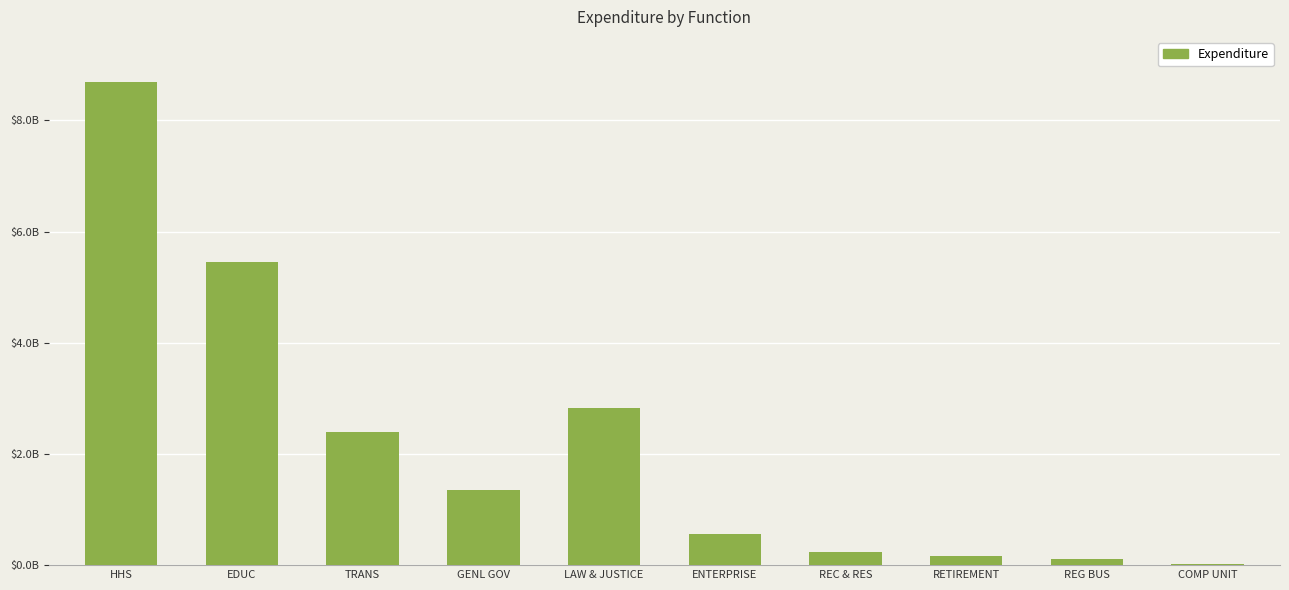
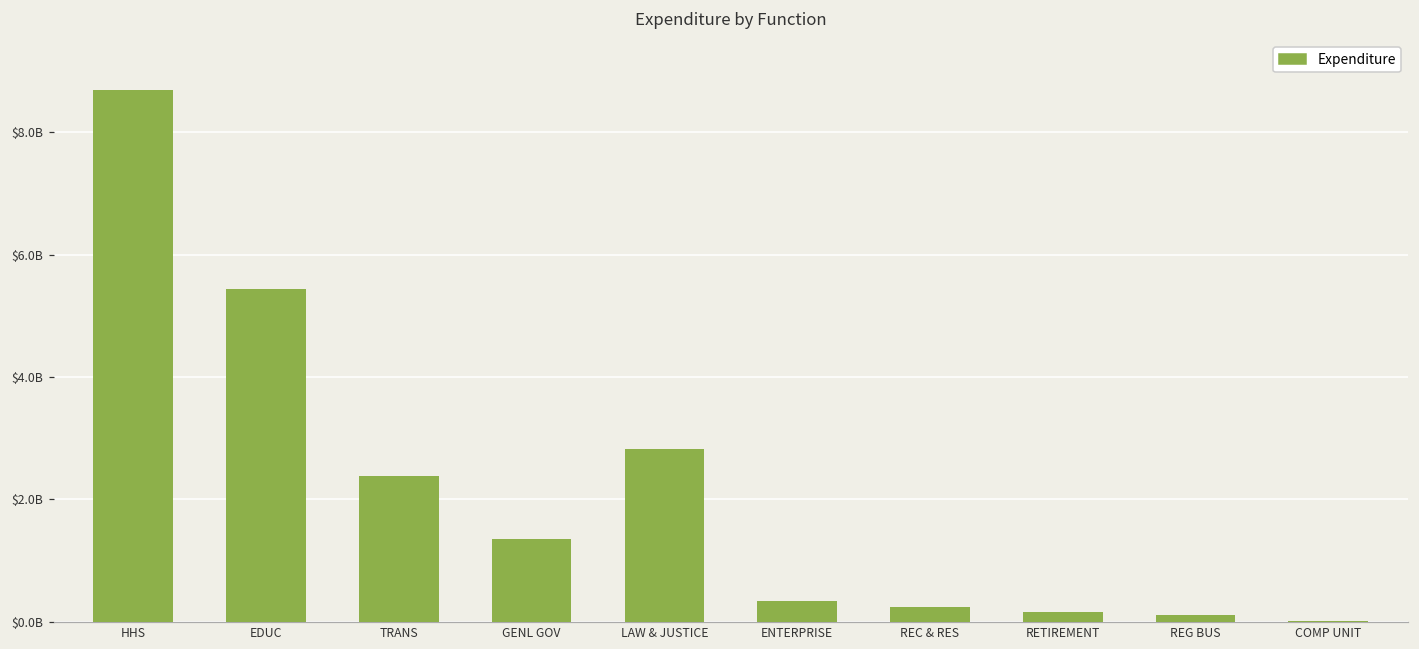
  {
    "HHS": "$8700000000",
    "EDUC": "$5400000000",
    "TRANS": "$2400000000",
    "GENL GOV": "$1300000000",
    "LAW & JUSTICE": "$2800000000",
-   "ENTERPRISE": "$600000000",
+   "ENTERPRISE": "$300000000",
    "REC & RES": "$200000000",
    "RETIREMENT": "$200000000",
    "REG BUS": "$100000000"
  }
